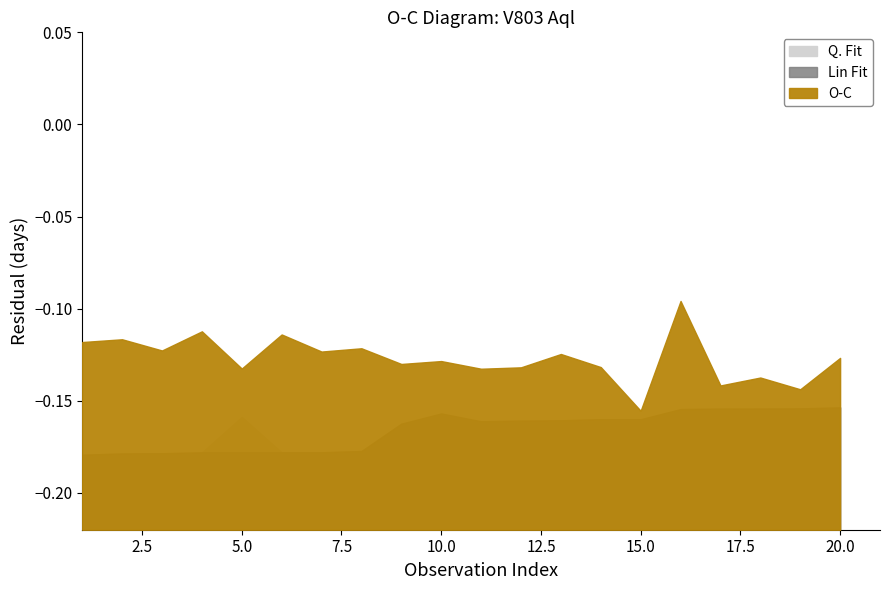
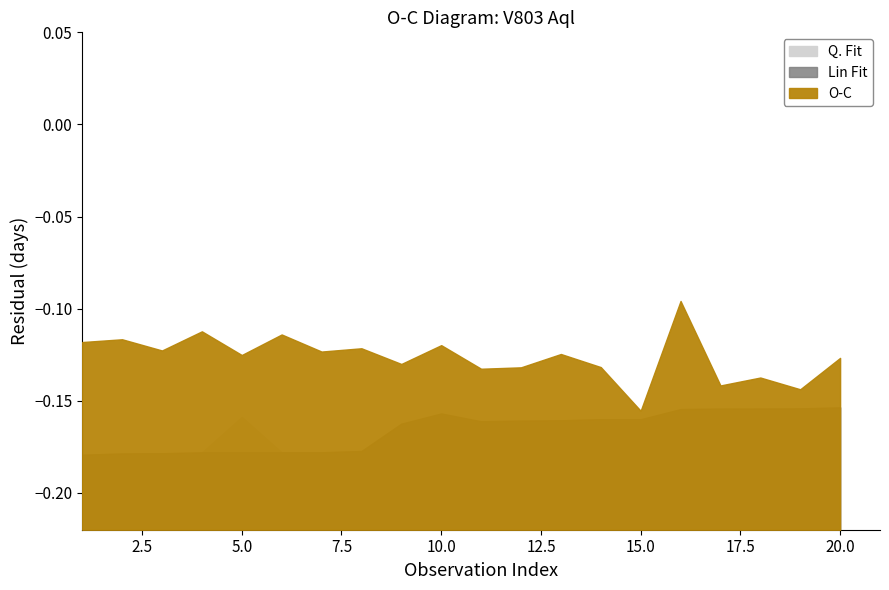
  {
    "Q. Fit": {
      "5.0": -0.159,
      "10.0": -0.161,
      "15.0": -0.165
    },
    "Lin Fit": {
      "5.0": -0.178,
      "10.0": -0.157,
      "15.0": -0.160
    },
    "O-C": {
-     "5.0": -0.133,
-     "10.0": -0.128,
+     "5.0": -0.125,
+     "10.0": -0.120,
      "15.0": -0.155,
      "20.0": -0.127
    }
  }
